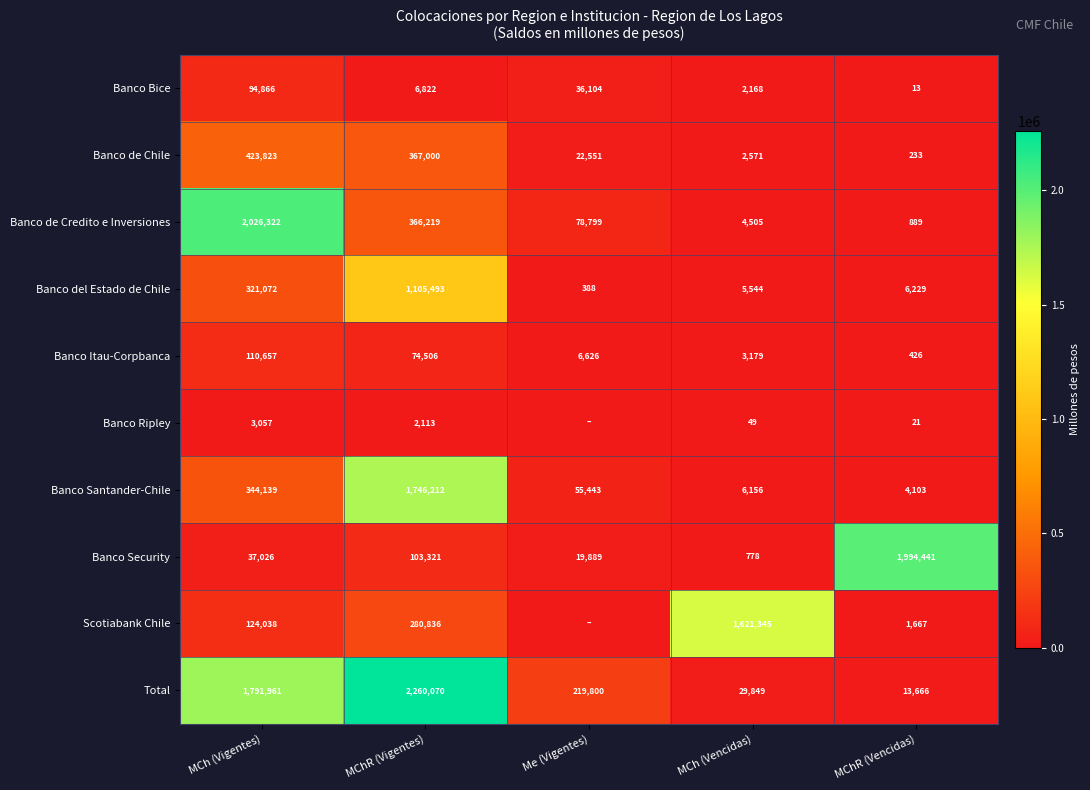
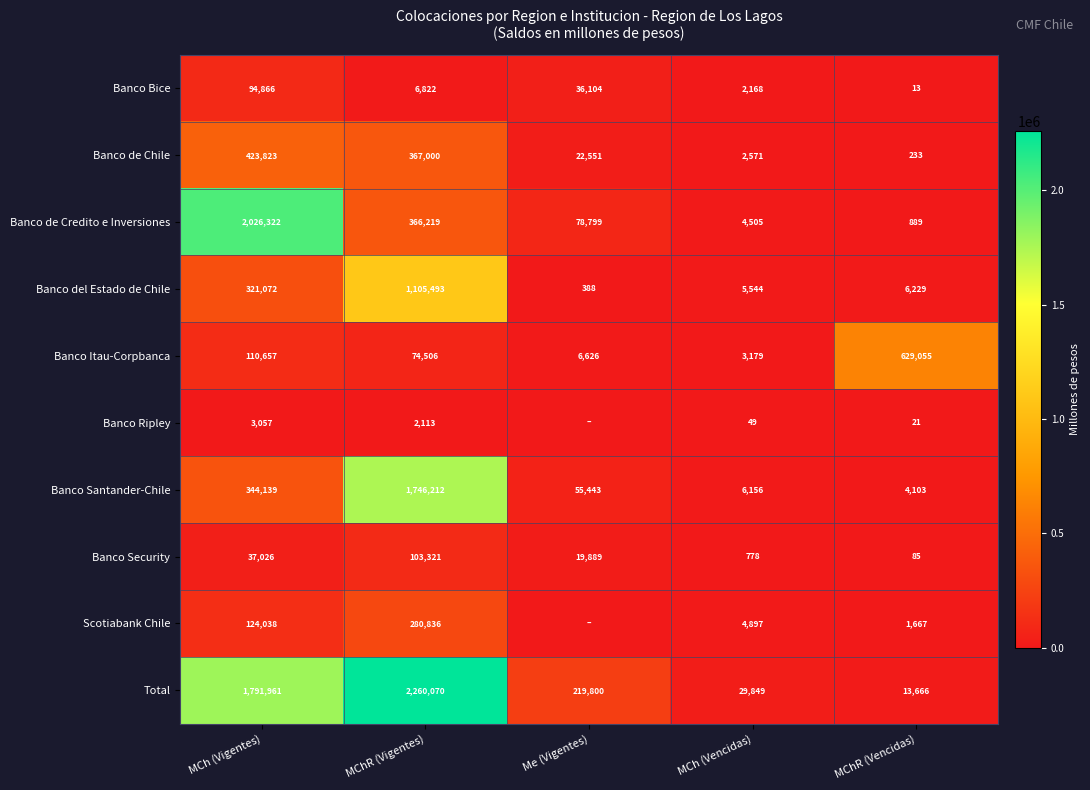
  {
    "Banco Bice": {
      "MCh (Vigentes)": "94,866",
      "MChR (Vigentes)": "6,822",
      "Me (Vigentes)": "36,104",
      "MCh (Vencidas)": "2,168",
      "MChR (Vencidas)": "13"
    },
    "Banco de Chile": {
      "MCh (Vigentes)": "423,823",
      "MChR (Vigentes)": "367,000",
      "Me (Vigentes)": "22,551",
      "MCh (Vencidas)": "2,571",
      "MChR (Vencidas)": "233"
    },
    "Banco de Credito e Inversiones": {
      "MCh (Vigentes)": "2,026,322",
      "MChR (Vigentes)": "366,219",
      "Me (Vigentes)": "78,799",
      "MCh (Vencidas)": "4,505",
      "MChR (Vencidas)": "889"
    },
    "Banco del Estado de Chile": {
      "MCh (Vigentes)": "321,072",
      "MChR (Vigentes)": "1,105,493",
      "Me (Vigentes)": "388",
      "MCh (Vencidas)": "5,544",
      "MChR (Vencidas)": "6,229"
    },
    "Banco Itau-Corpbanca": {
      "MCh (Vigentes)": "110,657",
      "MChR (Vigentes)": "74,506",
      "Me (Vigentes)": "6,626",
      "MCh (Vencidas)": "3,179",
-     "MChR (Vencidas)": "426"
+     "MChR (Vencidas)": "629,055"
    },
    "Banco Ripley": {
      "MCh (Vigentes)": "3,057",
      "MChR (Vigentes)": "2,113",
      "MCh (Vencidas)": "49",
      "MChR (Vencidas)": "21"
    },
    "Banco Santander-Chile": {
      "MCh (Vigentes)": "344,139",
      "MChR (Vigentes)": "1,746,212",
      "Me (Vigentes)": "55,443",
      "MCh (Vencidas)": "6,156",
      "MChR (Vencidas)": "4,103"
    },
    "Banco Security": {
      "MCh (Vigentes)": "37,026",
      "MChR (Vigentes)": "103,321",
      "Me (Vigentes)": "19,889",
      "MCh (Vencidas)": "778",
-     "MChR (Vencidas)": "1,994,441"
+     "MChR (Vencidas)": "85"
    },
    "Scotiabank Chile": {
      "MCh (Vigentes)": "124,038",
      "MChR (Vigentes)": "280,836",
-     "MCh (Vencidas)": "1,621,345",
+     "MCh (Vencidas)": "4,897",
      "MChR (Vencidas)": "1,667"
    },
    "Total": {
      "MCh (Vigentes)": "1,791,961",
      "MChR (Vigentes)": "2,260,070",
      "Me (Vigentes)": "219,800",
      "MCh (Vencidas)": "29,849",
      "MChR (Vencidas)": "13,666"
    }
  }
